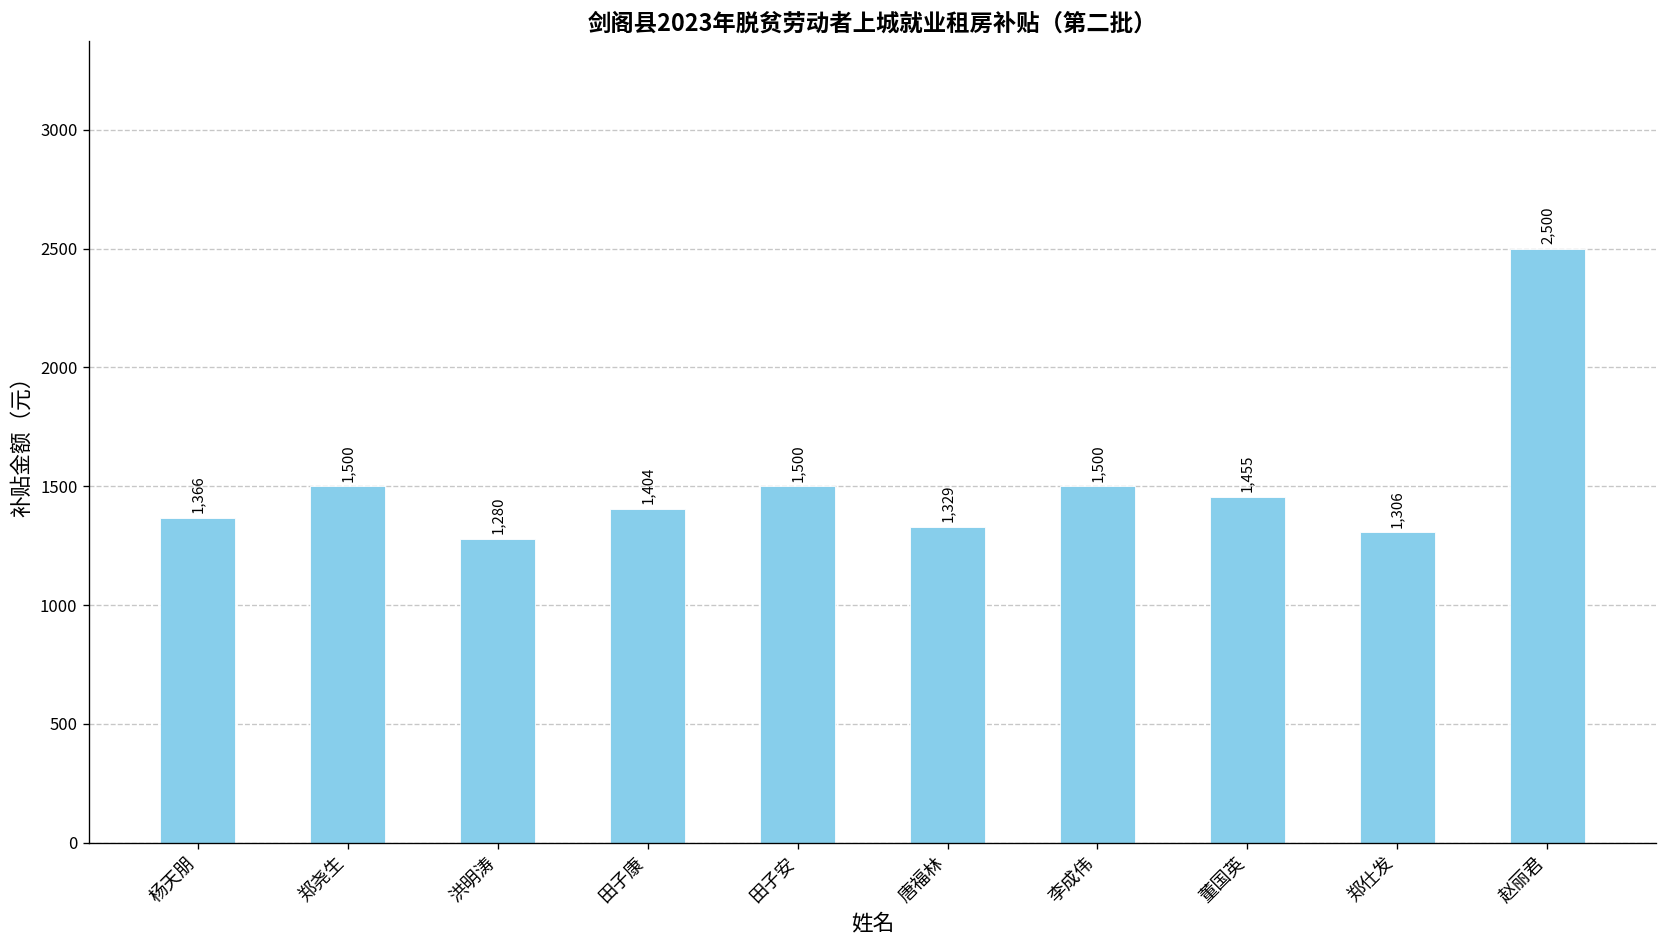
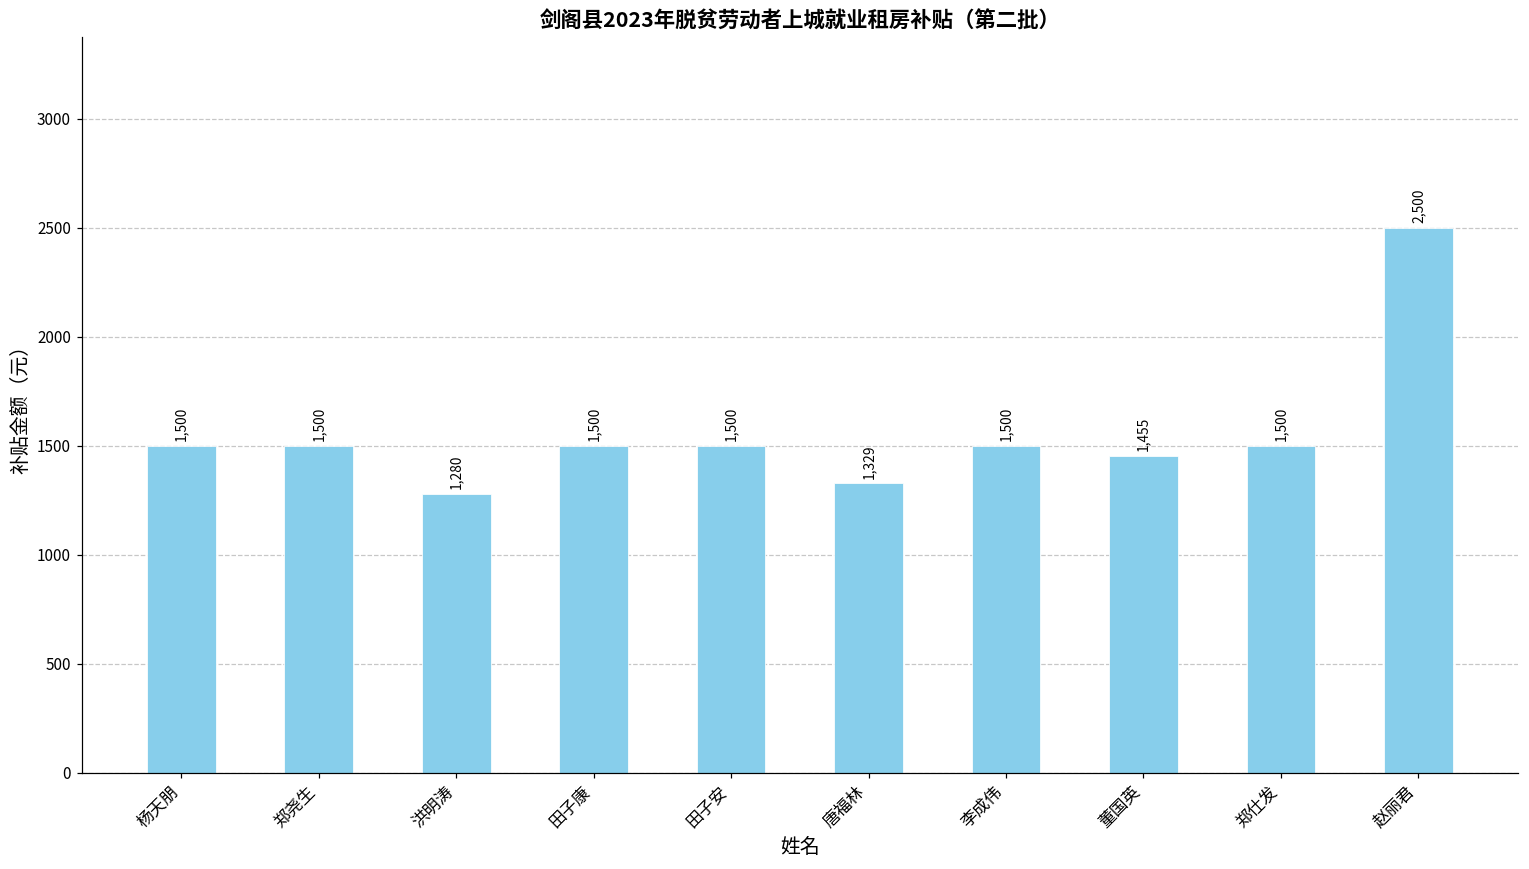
  {
-   "杨天朋": "1,366",
+   "杨天朋": "1,500",
    "郑尧生": "1,500",
    "洪明涛": "1,280",
-   "田子康": "1,404",
+   "田子康": "1,500",
    "田子安": "1,500",
    "唐福林": "1,329",
    "李成伟": "1,500",
    "董国英": "1,455",
-   "郑仕发": "1,306",
+   "郑仕发": "1,500",
    "赵丽君": "2,500"
  }
